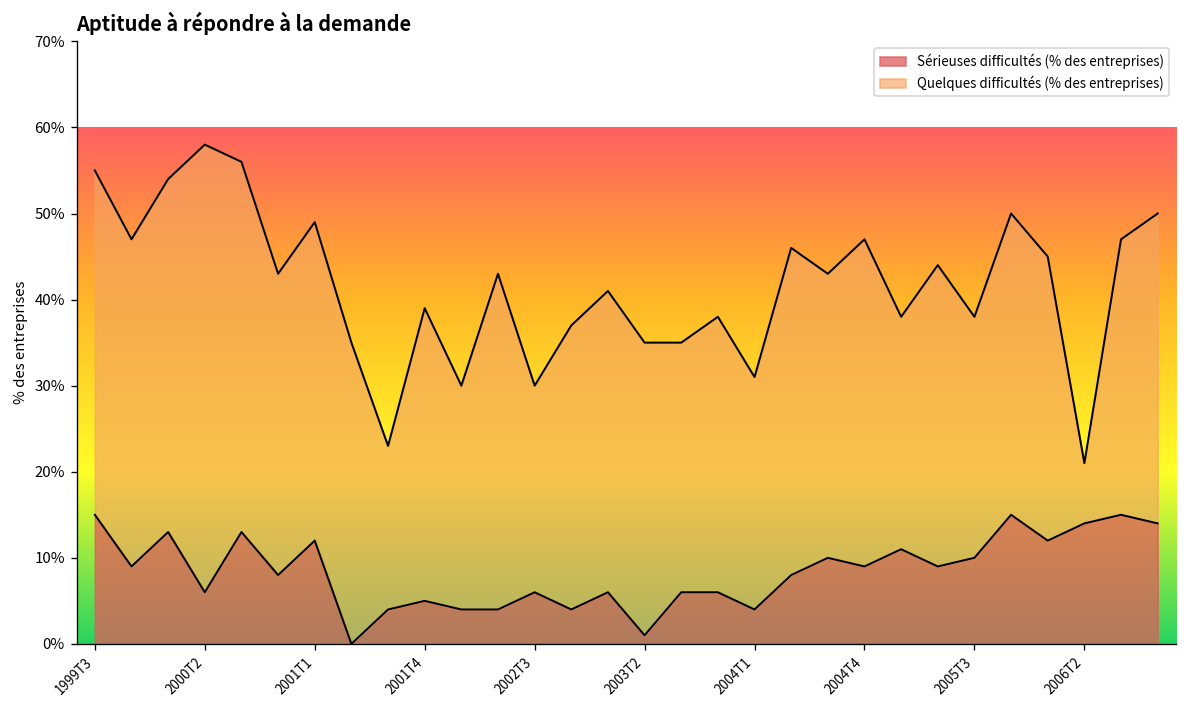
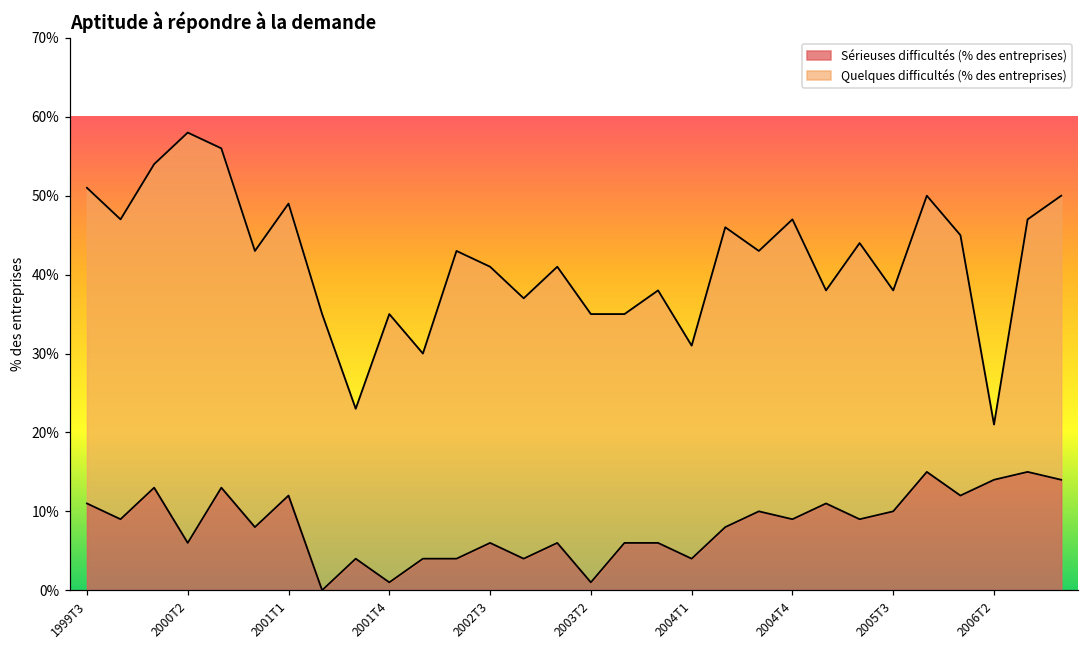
  {
    "Sérieuses difficultés (% des entreprises)": {
-     "1999T3": "15%",
+     "1999T3": "11%",
      "2000T2": "6%",
      "2001T1": "12%",
-     "2001T4": "5%",
+     "2001T4": "1%",
      "2002T3": "6%",
      "2003T2": "1%",
      "2004T1": "4%",
      "2004T4": "9%",
      "2005T3": "10%",
      "2006T2": "14%"
    },
    "Quelques difficultés (% des entreprises)": {
      "1999T3": "40%",
      "2000T2": "52%",
      "2001T1": "37%",
      "2001T4": "34%",
-     "2002T3": "24%",
+     "2002T3": "35%",
      "2003T2": "34%",
      "2004T1": "27%",
      "2004T4": "38%",
      "2005T3": "28%",
      "2006T2": "7%"
    }
  }
